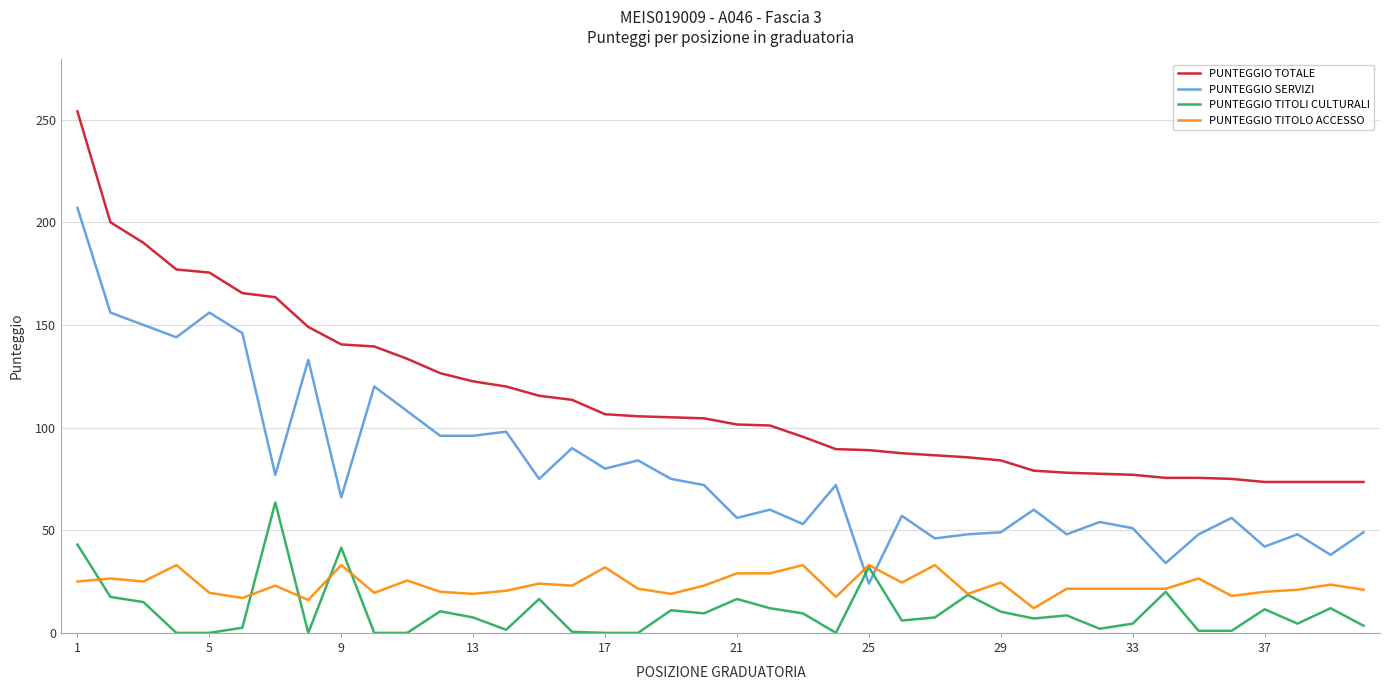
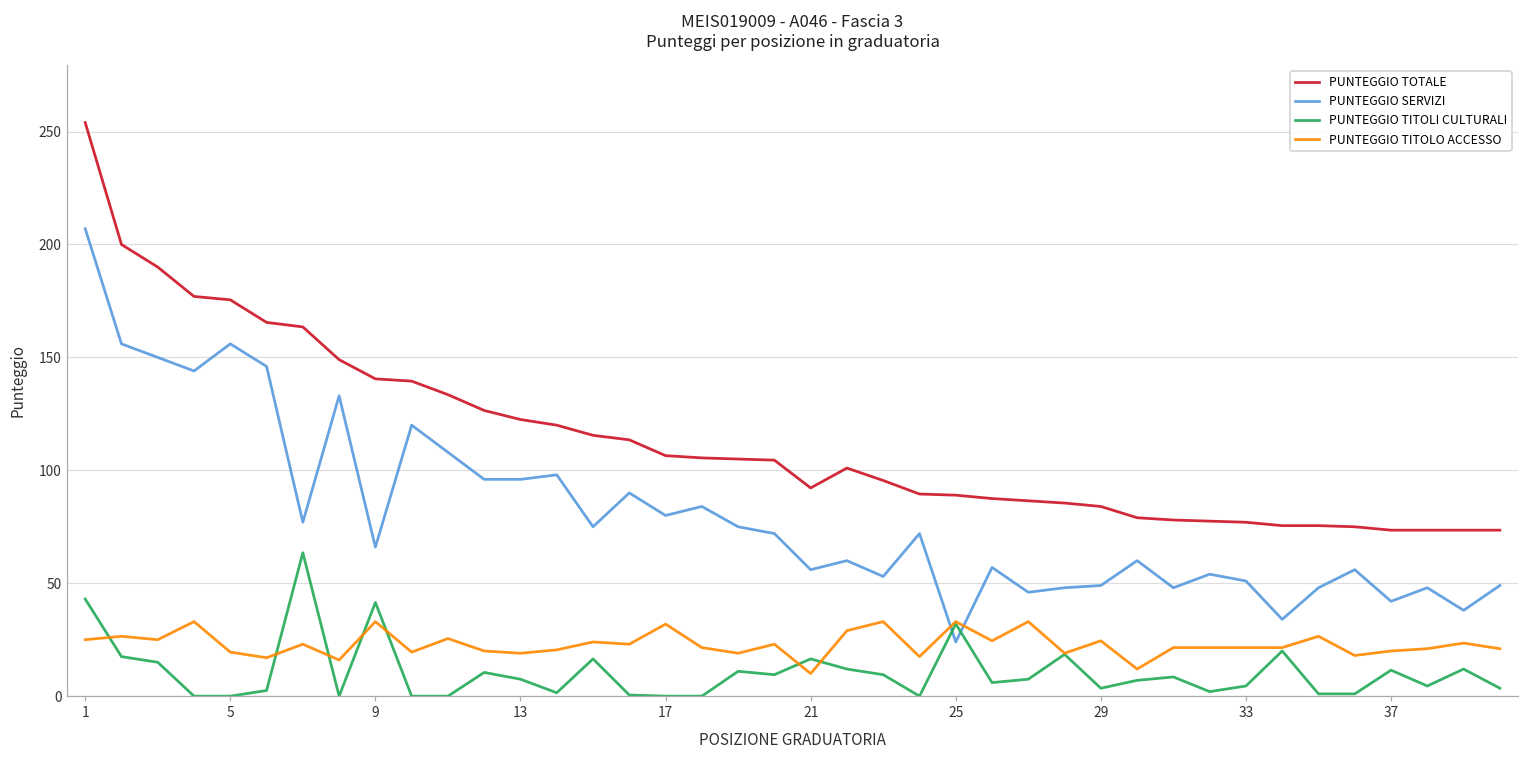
  {
    "PUNTEGGIO TOTALE": {
      "1": 254,
      "5": 176,
      "9": 141,
      "13": 123,
      "17": 107,
-     "21": 102,
+     "21": 92,
      "25": 89,
      "29": 84,
      "33": 77,
      "37": 74
    },
    "PUNTEGGIO SERVIZI": {
      "1": 207,
      "5": 156,
      "9": 66,
      "13": 96,
      "17": 80,
      "21": 56,
      "25": 24,
      "29": 49,
      "33": 51,
      "37": 42
    },
    "PUNTEGGIO TITOLI CULTURALI": {
      "1": 43,
      "5": 0,
      "9": 42,
      "13": 8,
      "17": 0,
      "21": 17,
-     "29": 10,
+     "29": 4,
      "33": 5,
      "37": 12
    },
    "PUNTEGGIO TITOLO ACCESSO": {
      "1": 25,
      "5": 20,
      "9": 33,
      "13": 19,
      "17": 32,
-     "21": 29,
+     "21": 10,
      "29": 25,
      "33": 22,
      "37": 20
    }
  }
